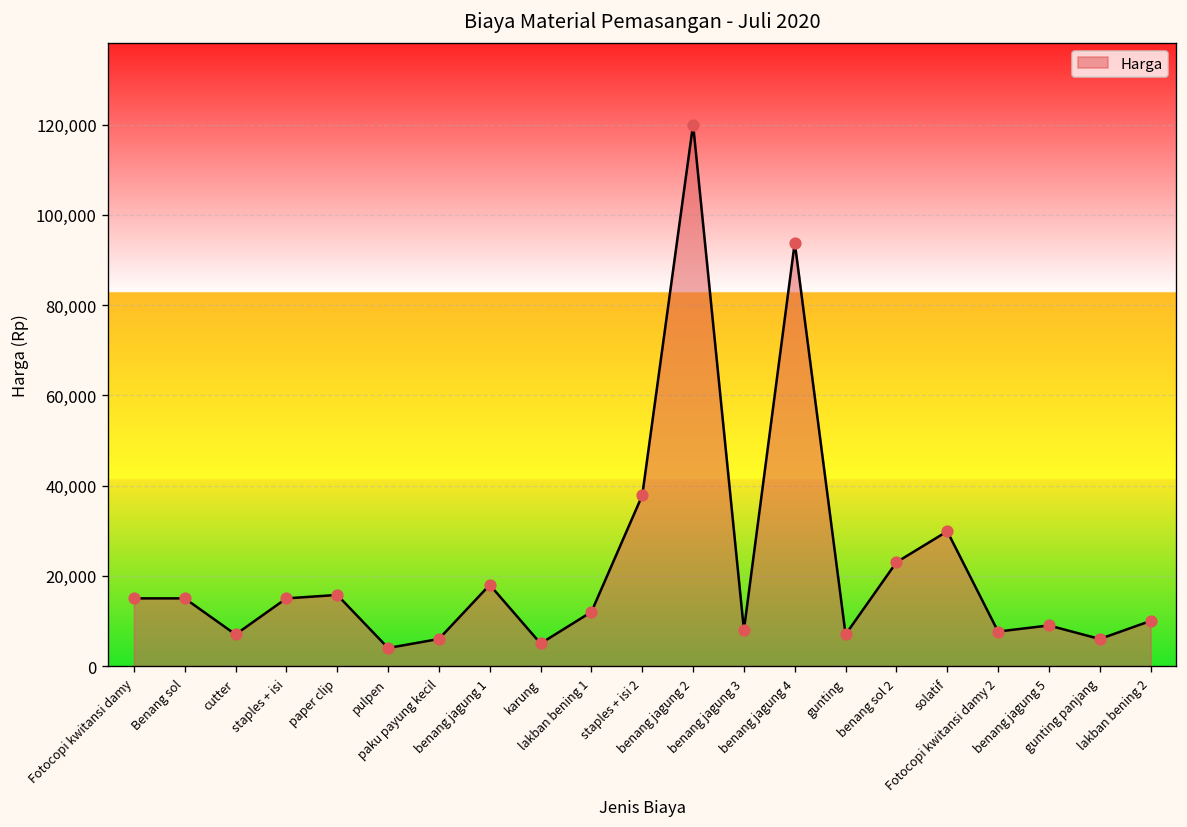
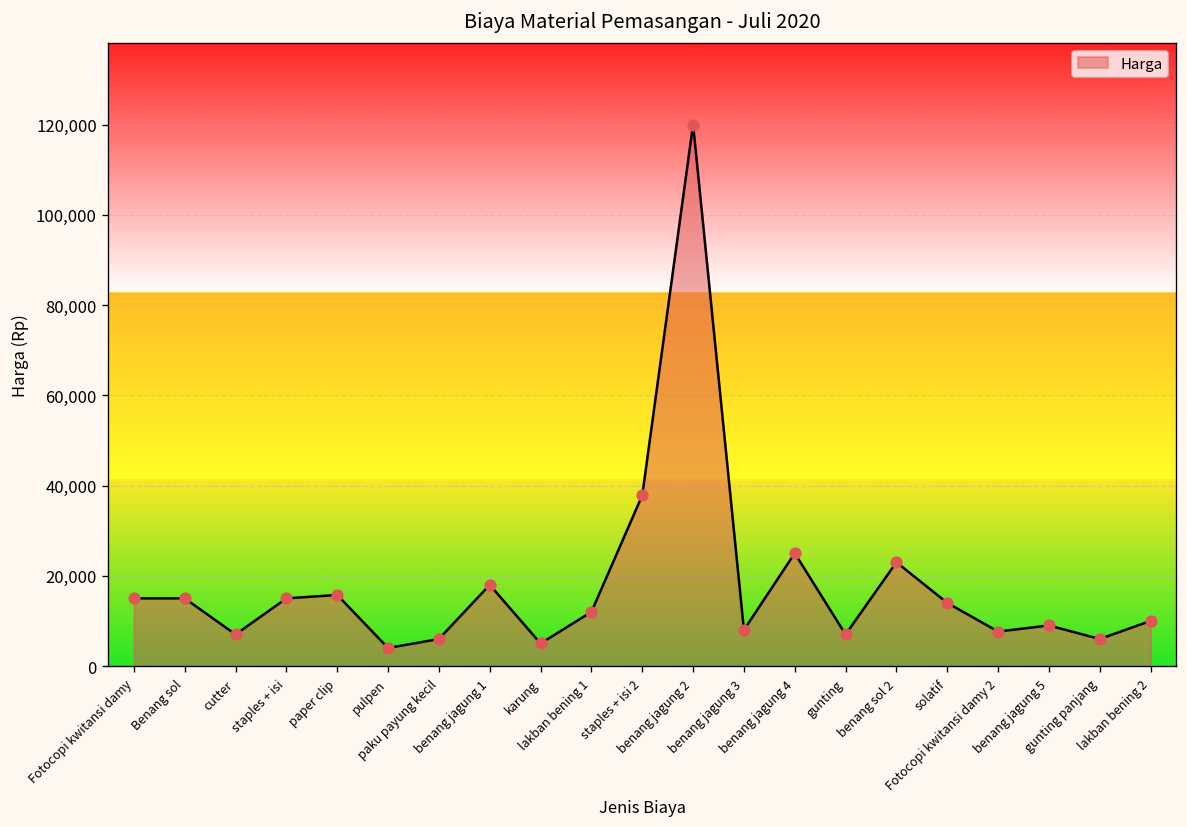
  {
    "Fotocopi kwitansi damy": "15,000",
    "Benang sol": "15,000",
    "cutter": "7,000",
    "staples + isi": "15,000",
    "paper clip": "16,000",
    "pulpen": "4,000",
    "paku payung kecil": "6,000",
    "benang jagung 1": "18,000",
    "karung": "5,000",
    "lakban bening 1": "12,000",
    "staples + isi 2": "38,000",
    "benang jagung 2": "120,000",
    "benang jagung 3": "8,000",
-   "benang jagung 4": "94,000",
+   "benang jagung 4": "25,000",
    "gunting": "7,000",
    "benang sol 2": "23,000",
-   "solatif": "30,000",
+   "solatif": "14,000",
    "Fotocopi kwitansi damy 2": "8,000",
    "benang jagung 5": "9,000",
    "gunting panjang": "6,000",
    "lakban bening 2": "10,000"
  }
